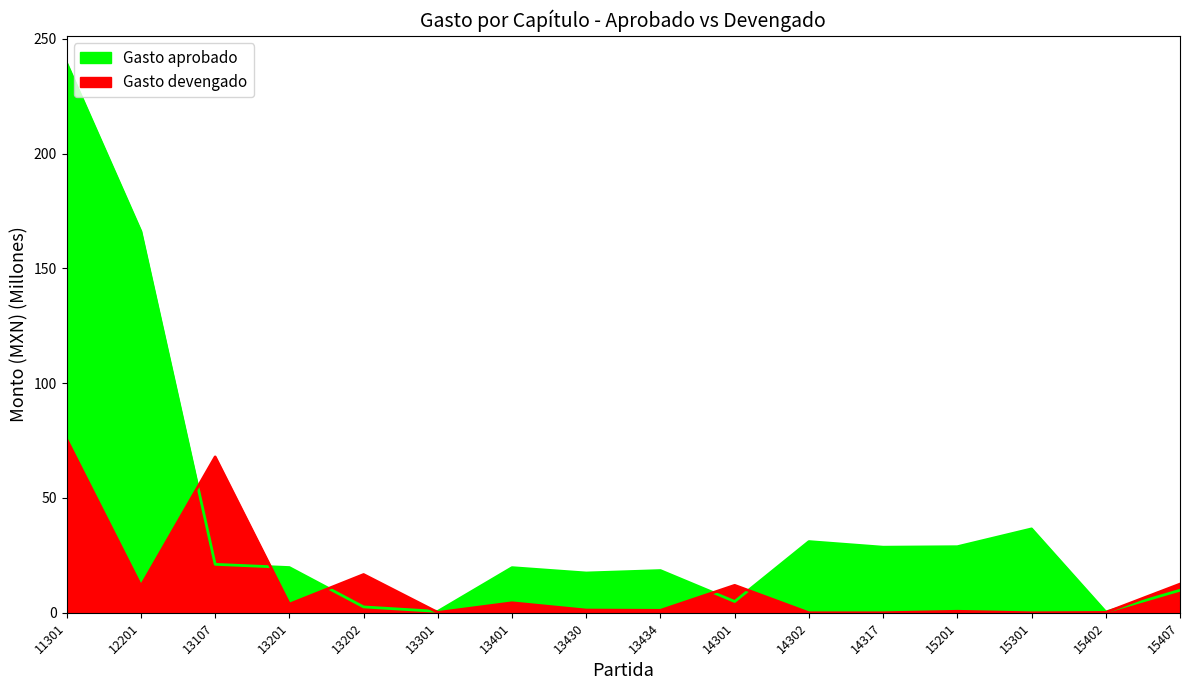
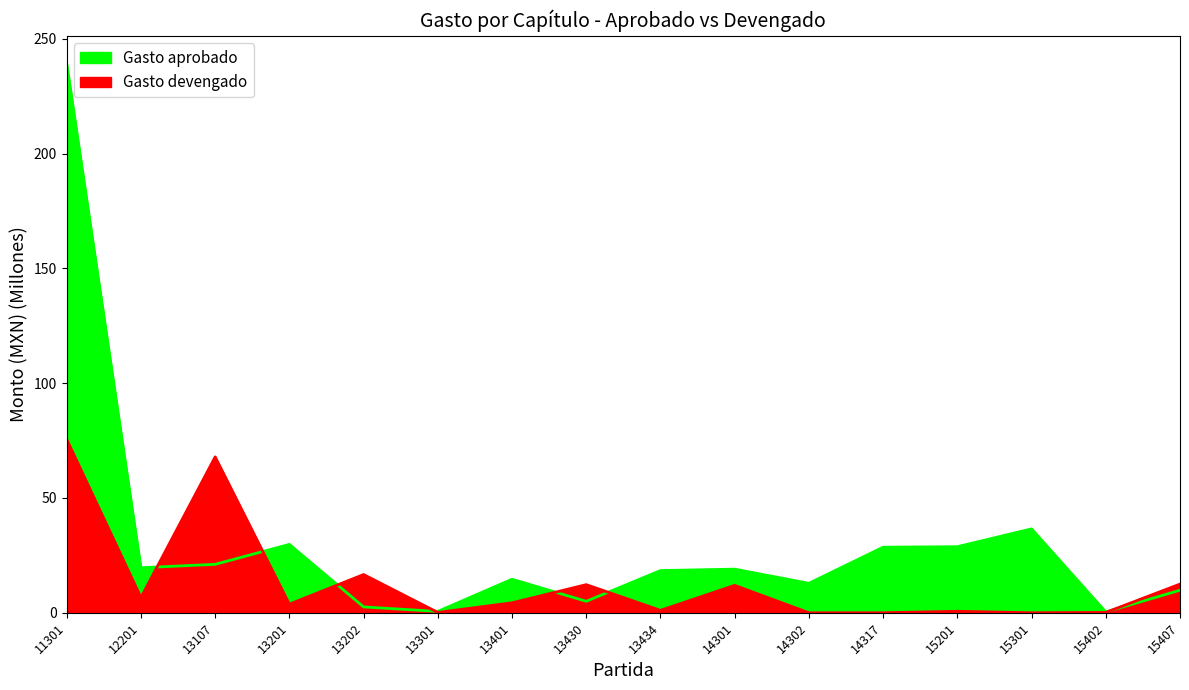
  {
    "Gasto aprobado": {
      "11301": 239,
-     "12201": 166,
+     "12201": 20,
      "13107": 21,
-     "13201": 20,
+     "13201": 30,
      "13202": 3,
-     "13401": 20,
-     "13430": 17,
+     "13401": 15,
+     "13430": 5,
      "13434": 18,
-     "14301": 5,
-     "14302": 31,
+     "14301": 19,
+     "14302": 13,
      "14317": 29,
      "15201": 29,
      "15301": 37,
      "15407": 10
    },
    "Gasto devengado": {
      "11301": 75,
-     "12201": 12,
+     "12201": 7,
      "13107": 68,
      "13201": 4,
      "13202": 17,
      "13401": 4,
-     "13430": 1,
+     "13430": 12,
      "13434": 1,
      "14301": 12,
      "14302": 0,
      "14317": 0,
      "15201": 1,
      "15301": 0,
      "15407": 12
    }
  }
